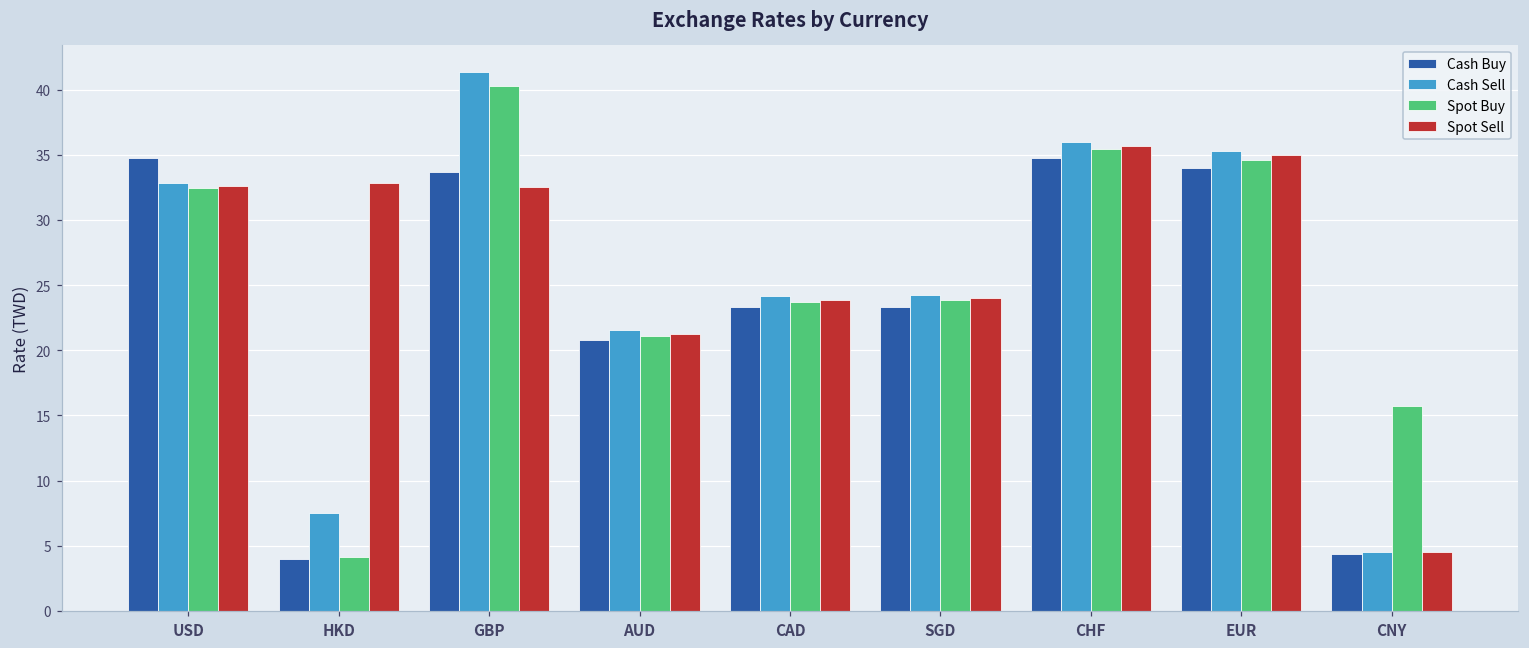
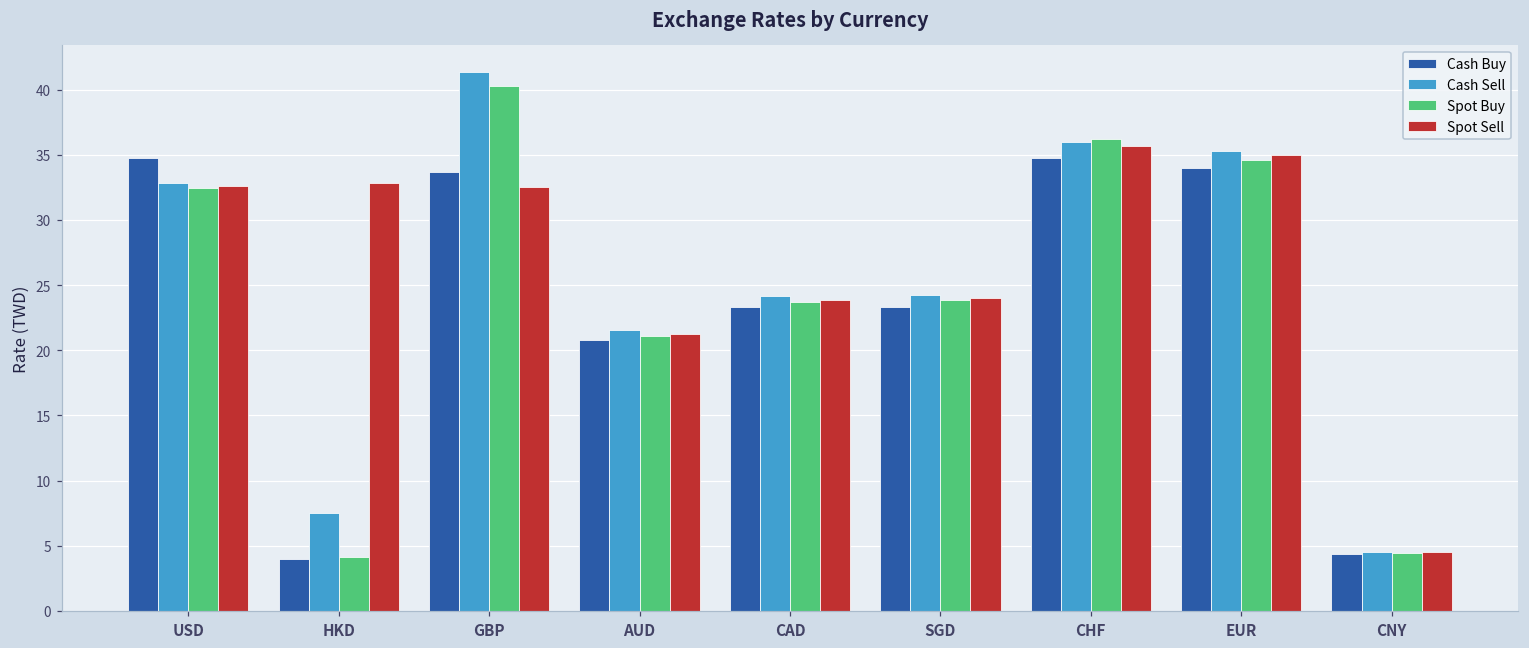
  {
    "Cash Buy": {
      "USD": 34.8,
      "HKD": 4.0,
      "GBP": 33.7,
      "AUD": 20.8,
      "CAD": 23.3,
      "SGD": 23.3,
      "CHF": 34.8,
      "EUR": 34.0,
      "CNY": 4.4
    },
    "Cash Sell": {
      "USD": 32.8,
      "HKD": 7.5,
      "GBP": 41.4,
      "AUD": 21.6,
      "CAD": 24.2,
      "SGD": 24.3,
      "CHF": 36.0,
      "EUR": 35.3,
      "CNY": 4.5
    },
    "Spot Buy": {
      "USD": 32.5,
      "HKD": 4.1,
      "GBP": 40.3,
      "AUD": 21.1,
      "CAD": 23.7,
      "SGD": 23.8,
-     "CHF": 35.5,
+     "CHF": 36.2,
      "EUR": 34.6,
-     "CNY": 15.7
+     "CNY": 4.5
    },
    "Spot Sell": {
      "USD": 32.6,
      "HKD": 32.8,
      "GBP": 32.5,
      "AUD": 21.3,
      "CAD": 23.9,
      "SGD": 24.0,
      "CHF": 35.7,
      "EUR": 35.0,
      "CNY": 4.5
    }
  }
